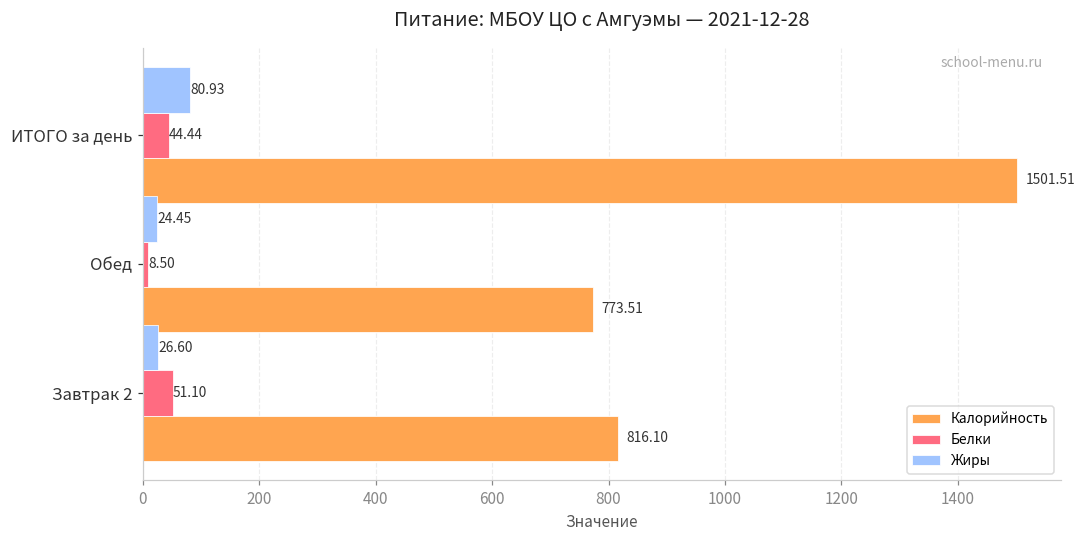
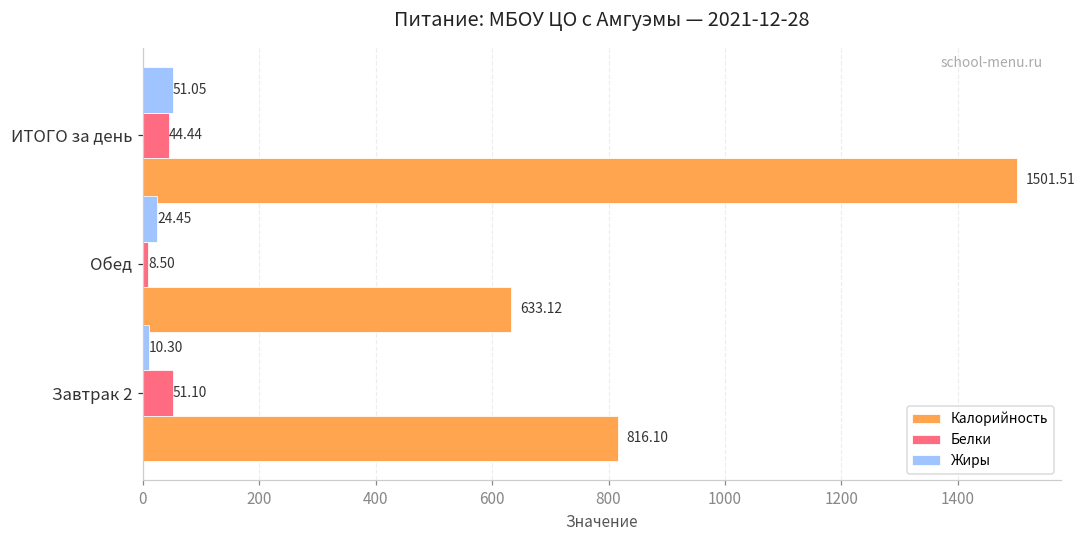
  {
    "Калорийность": {
      "ИТОГО за день": 1501.51,
-     "Обед": 773.51,
+     "Обед": 633.12,
      "Завтрак 2": 816.10
    },
    "Белки": {
      "ИТОГО за день": 44.44,
      "Обед": 8.50,
      "Завтрак 2": 51.10
    },
    "Жиры": {
-     "ИТОГО за день": 80.93,
+     "ИТОГО за день": 51.05,
      "Обед": 24.45,
-     "Завтрак 2": 26.60
+     "Завтрак 2": 10.30
    }
  }
